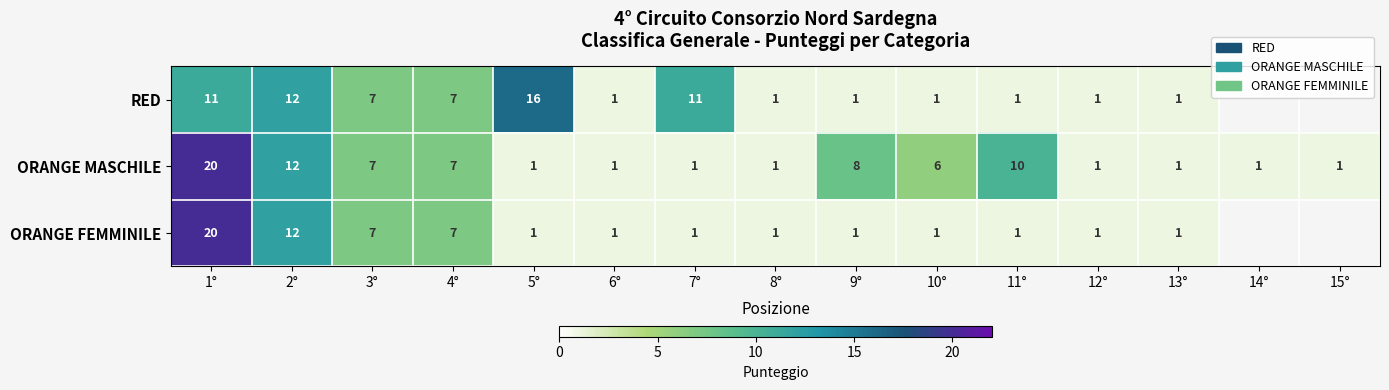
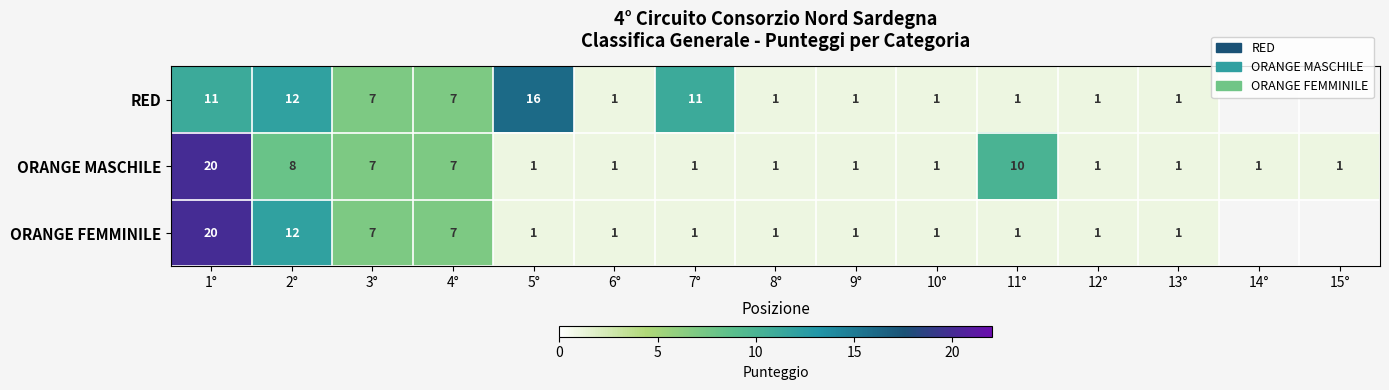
  {
    "RED": {
      "1°": 11,
      "2°": 12,
      "3°": 7,
      "4°": 7,
      "5°": 16,
      "6°": 1,
      "7°": 11,
      "8°": 1,
      "9°": 1,
      "10°": 1,
      "11°": 1,
      "12°": 1,
      "13°": 1
    },
    "ORANGE MASCHILE": {
      "1°": 20,
-     "2°": 12,
+     "2°": 8,
      "3°": 7,
      "4°": 7,
      "5°": 1,
      "6°": 1,
      "7°": 1,
      "8°": 1,
-     "9°": 8,
-     "10°": 6,
+     "9°": 1,
+     "10°": 1,
      "11°": 10,
      "12°": 1,
      "13°": 1,
      "14°": 1,
      "15°": 1
    },
    "ORANGE FEMMINILE": {
      "1°": 20,
      "2°": 12,
      "3°": 7,
      "4°": 7,
      "5°": 1,
      "6°": 1,
      "7°": 1,
      "8°": 1,
      "9°": 1,
      "10°": 1,
      "11°": 1,
      "12°": 1,
      "13°": 1
    }
  }
